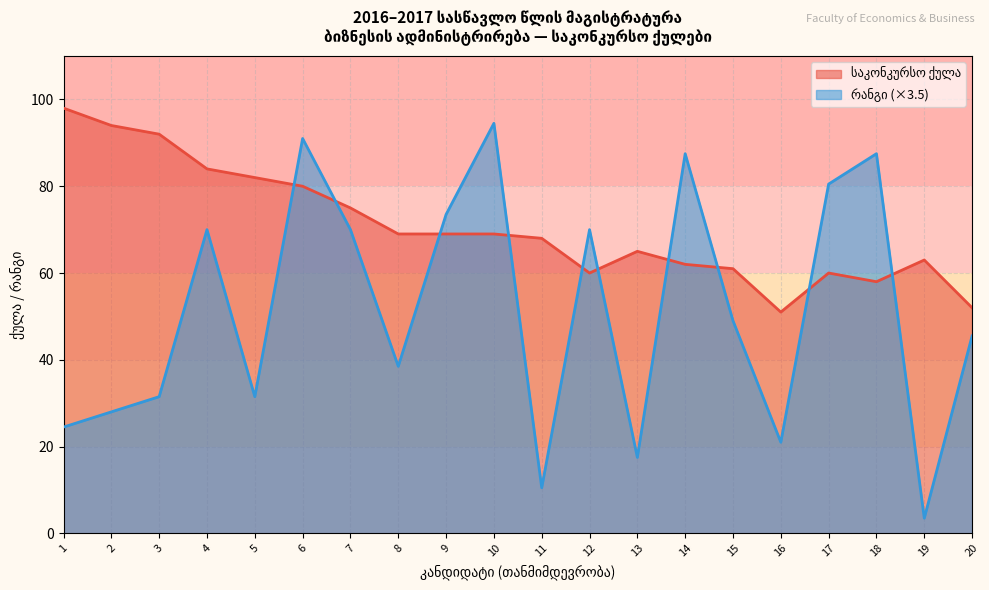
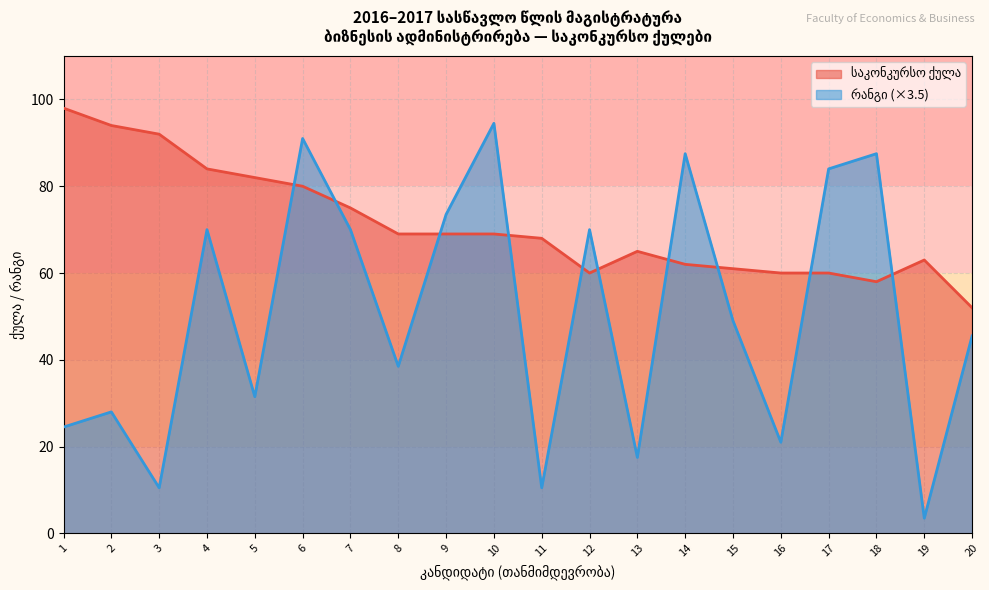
  {
    "საკონკურსო ქულა": {
      "1": 98,
      "2": 94,
      "3": 92,
      "4": 84,
      "5": 82,
      "6": 80,
      "7": 75,
      "8": 69,
      "9": 69,
      "10": 69,
      "11": 68,
      "12": 60,
      "13": 65,
      "14": 62,
      "15": 61,
-     "16": 51,
+     "16": 60,
      "17": 60,
      "18": 58,
      "19": 63,
      "20": 52
    },
    "რანგი (×3.5)": {
      "1": 25,
      "2": 28,
-     "3": 32,
+     "3": 11,
      "4": 70,
      "5": 32,
      "6": 91,
      "7": 70,
      "8": 39,
      "9": 74,
      "10": 95,
      "11": 11,
      "12": 70,
      "13": 18,
      "14": 88,
      "15": 49,
      "16": 21,
-     "17": 81,
+     "17": 84,
      "18": 88,
      "19": 4,
      "20": 46
    }
  }
